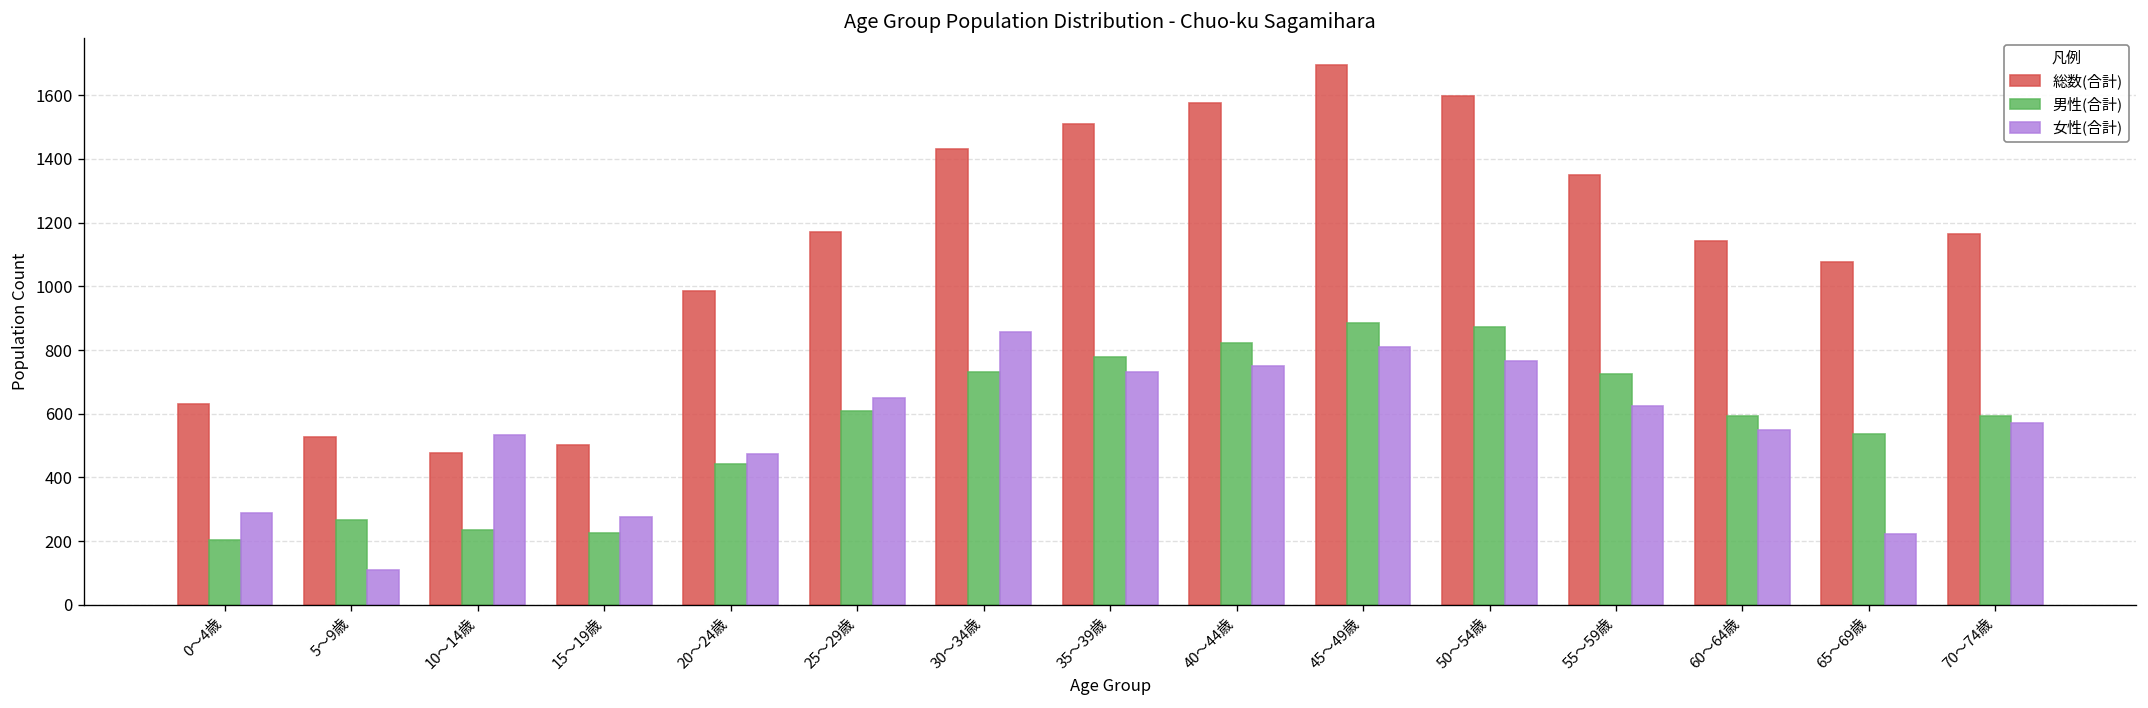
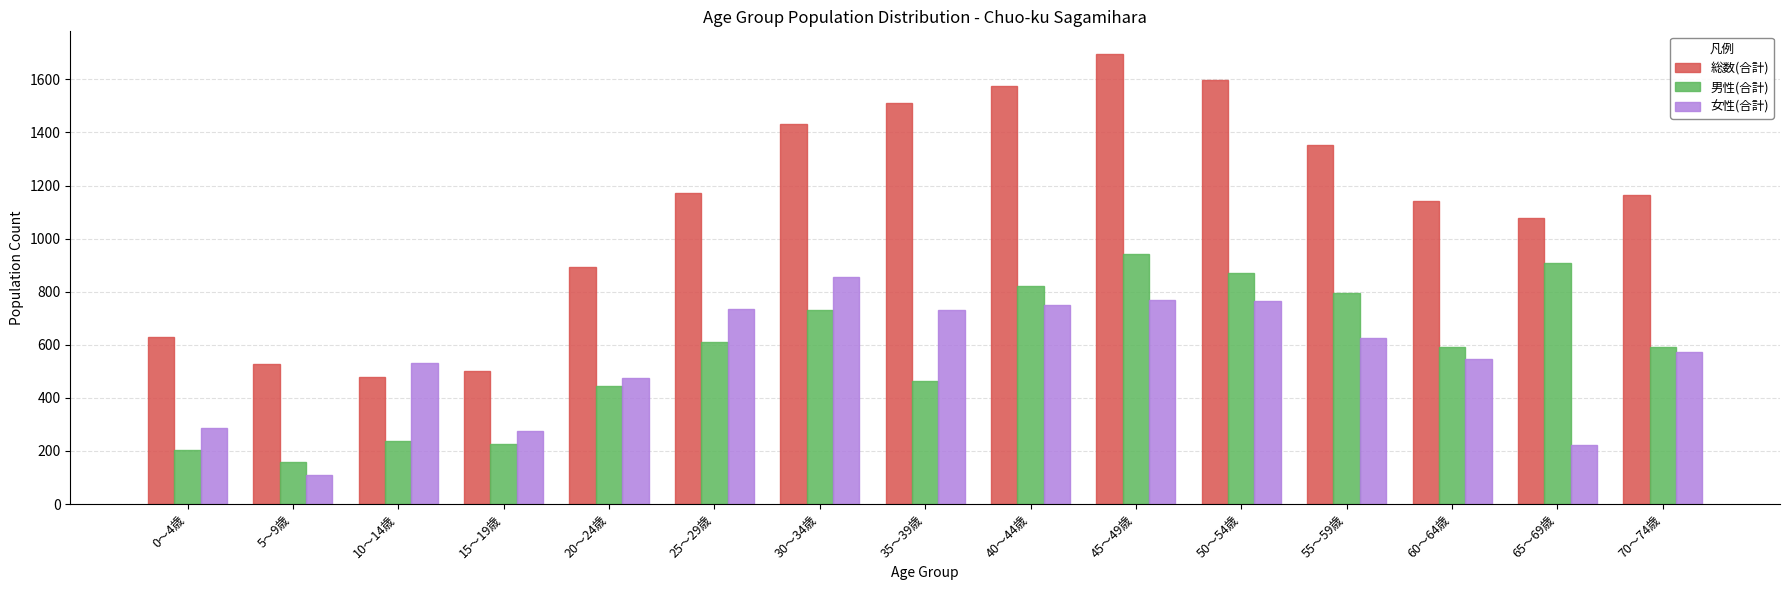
  {
    "総数(合計)": {
      "0～4歳": 630,
      "5～9歳": 530,
      "10～14歳": 480,
      "15～19歳": 500,
-     "20～24歳": 990,
+     "20～24歳": 890,
      "25～29歳": 1170,
      "30～34歳": 1430,
      "35～39歳": 1510,
      "40～44歳": 1570,
      "45～49歳": 1700,
      "50～54歳": 1600,
      "55～59歳": 1350,
      "60～64歳": 1140,
      "65～69歳": 1080,
      "70～74歳": 1160
    },
    "男性(合計)": {
      "0～4歳": 200,
-     "5～9歳": 270,
+     "5～9歳": 160,
      "10～14歳": 240,
      "15～19歳": 230,
      "20～24歳": 440,
      "25～29歳": 610,
      "30～34歳": 730,
-     "35～39歳": 780,
+     "35～39歳": 470,
      "40～44歳": 820,
-     "45～49歳": 890,
+     "45～49歳": 940,
      "50～54歳": 870,
-     "55～59歳": 730,
+     "55～59歳": 800,
      "60～64歳": 590,
-     "65～69歳": 540,
+     "65～69歳": 910,
      "70～74歳": 590
    },
    "女性(合計)": {
      "0～4歳": 290,
      "5～9歳": 110,
      "10～14歳": 530,
      "15～19歳": 280,
      "20～24歳": 470,
-     "25～29歳": 650,
+     "25～29歳": 730,
      "30～34歳": 860,
      "35～39歳": 730,
      "40～44歳": 750,
-     "45～49歳": 810,
+     "45～49歳": 770,
      "50～54歳": 760,
      "55～59歳": 630,
      "60～64歳": 550,
      "65～69歳": 220,
      "70～74歳": 570
    }
  }
